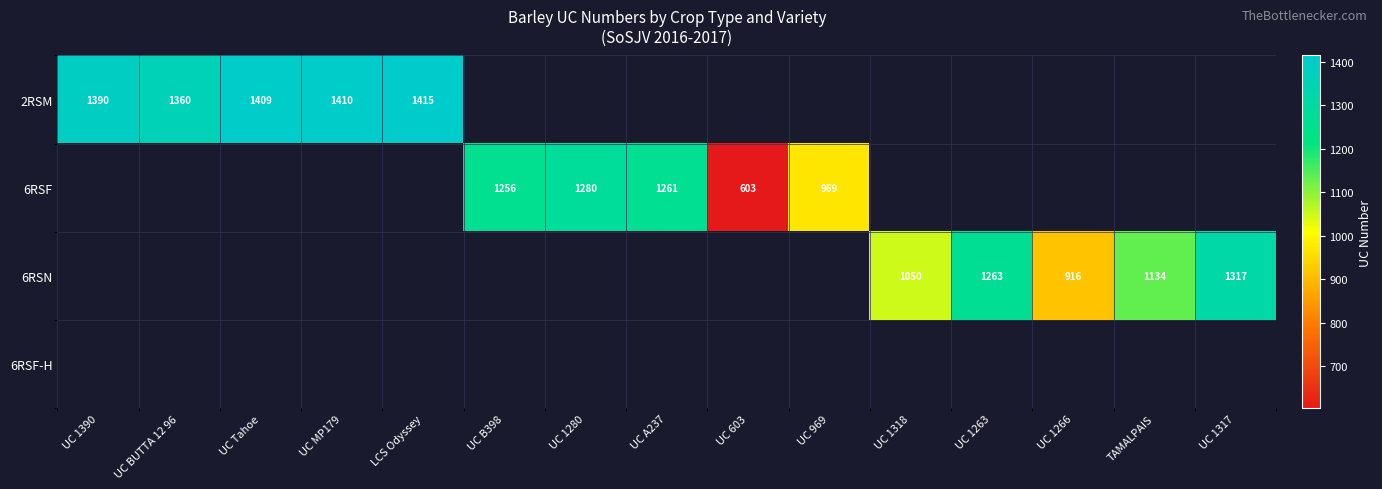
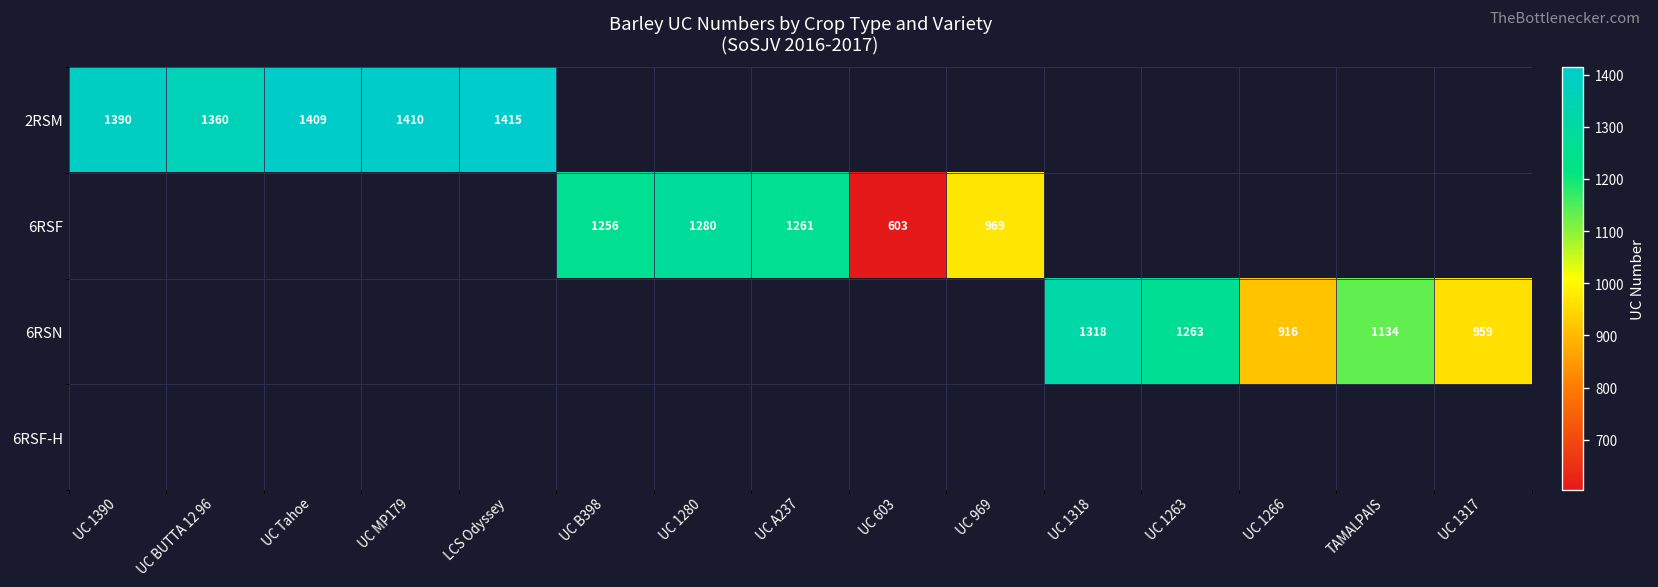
  {
    "2RSM": {
      "UC 1390": 1390,
      "UC BUTTA 12 96": 1360,
      "UC Tahoe": 1409,
      "UC MP179": 1410,
      "LCS Odyssey": 1415
    },
    "6RSF": {
      "UC B398": 1256,
      "UC 1280": 1280,
      "UC A237": 1261,
      "UC 603": 603,
      "UC 969": 969
    },
    "6RSN": {
-     "UC 1318": 1050,
+     "UC 1318": 1318,
      "UC 1263": 1263,
      "UC 1266": 916,
      "TAMALPAIS": 1134,
-     "UC 1317": 1317
+     "UC 1317": 959
    }
  }
